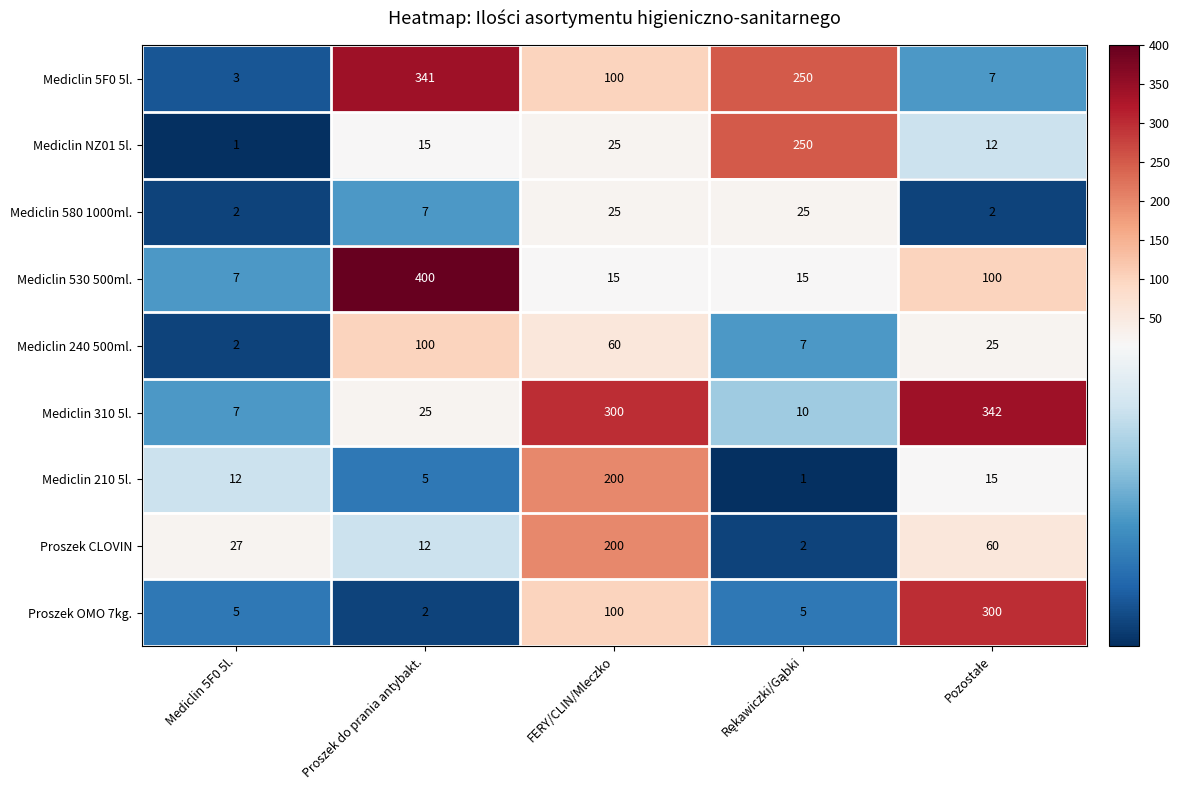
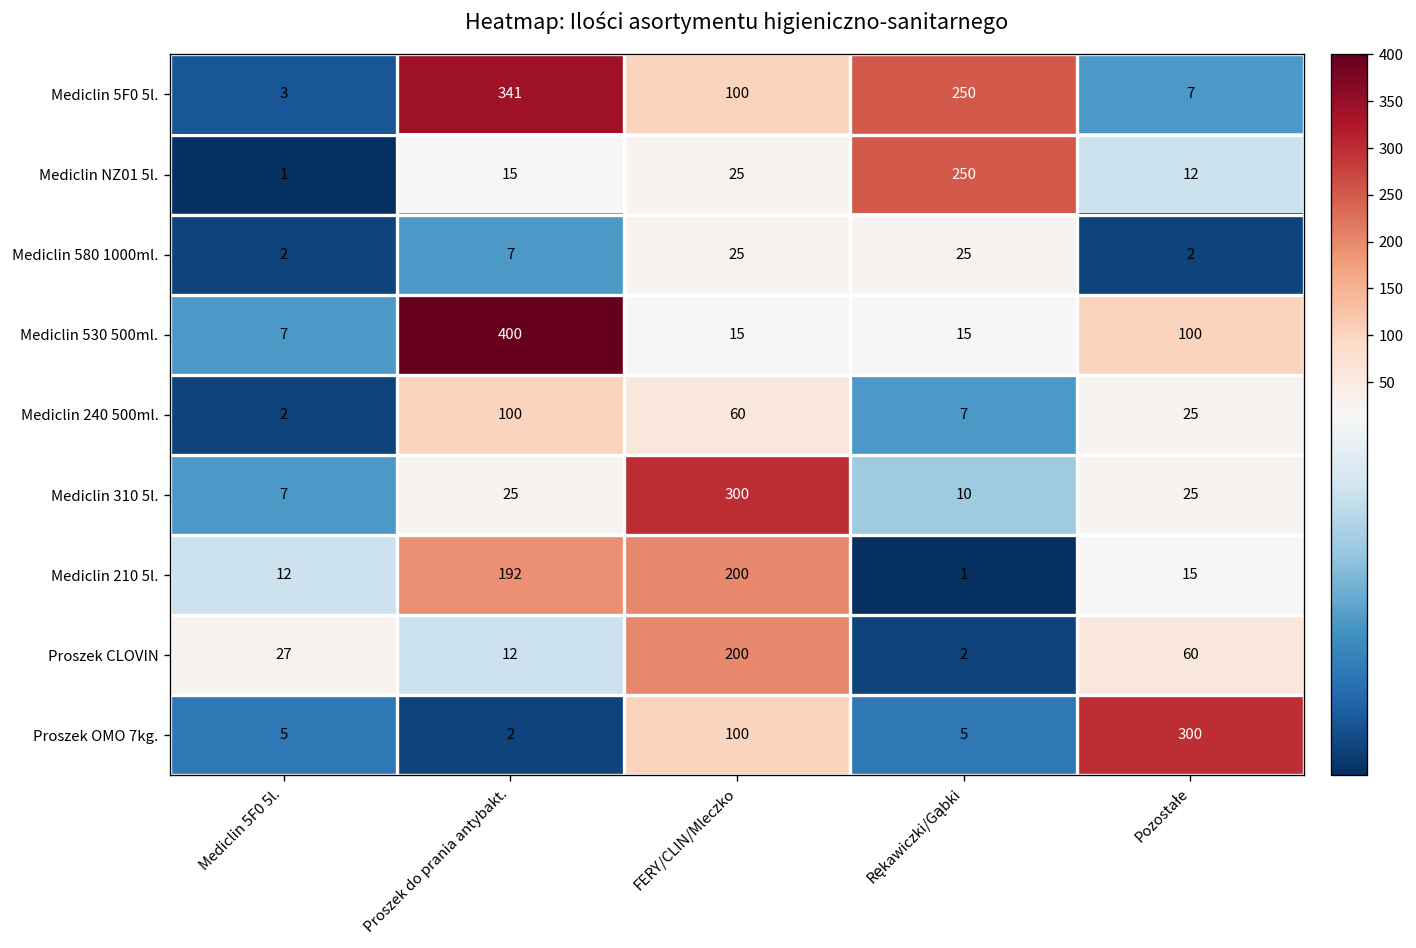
  {
    "Mediclin 5F0 5l.": {
      "Mediclin 5F0 5l.": 3,
      "Proszek do prania antybakt.": 341,
      "FERY/CLIN/Mleczko": 100,
      "Rękawiczki/Gąbki": 250,
      "Pozostałe": 7
    },
    "Mediclin NZ01 5l.": {
      "Mediclin 5F0 5l.": 1,
      "Proszek do prania antybakt.": 15,
      "FERY/CLIN/Mleczko": 25,
      "Rękawiczki/Gąbki": 250,
      "Pozostałe": 12
    },
    "Mediclin 580 1000ml.": {
      "Mediclin 5F0 5l.": 2,
      "Proszek do prania antybakt.": 7,
      "FERY/CLIN/Mleczko": 25,
      "Rękawiczki/Gąbki": 25,
      "Pozostałe": 2
    },
    "Mediclin 530 500ml.": {
      "Mediclin 5F0 5l.": 7,
      "Proszek do prania antybakt.": 400,
      "FERY/CLIN/Mleczko": 15,
      "Rękawiczki/Gąbki": 15,
      "Pozostałe": 100
    },
    "Mediclin 240 500ml.": {
      "Mediclin 5F0 5l.": 2,
      "Proszek do prania antybakt.": 100,
      "FERY/CLIN/Mleczko": 60,
      "Rękawiczki/Gąbki": 7,
      "Pozostałe": 25
    },
    "Mediclin 310 5l.": {
      "Mediclin 5F0 5l.": 7,
      "Proszek do prania antybakt.": 25,
      "FERY/CLIN/Mleczko": 300,
      "Rękawiczki/Gąbki": 10,
-     "Pozostałe": 342
+     "Pozostałe": 25
    },
    "Mediclin 210 5l.": {
      "Mediclin 5F0 5l.": 12,
-     "Proszek do prania antybakt.": 5,
+     "Proszek do prania antybakt.": 192,
      "FERY/CLIN/Mleczko": 200,
      "Rękawiczki/Gąbki": 1,
      "Pozostałe": 15
    },
    "Proszek CLOVIN": {
      "Mediclin 5F0 5l.": 27,
      "Proszek do prania antybakt.": 12,
      "FERY/CLIN/Mleczko": 200,
      "Rękawiczki/Gąbki": 2,
      "Pozostałe": 60
    },
    "Proszek OMO 7kg.": {
      "Mediclin 5F0 5l.": 5,
      "Proszek do prania antybakt.": 2,
      "FERY/CLIN/Mleczko": 100,
      "Rękawiczki/Gąbki": 5,
      "Pozostałe": 300
    }
  }
